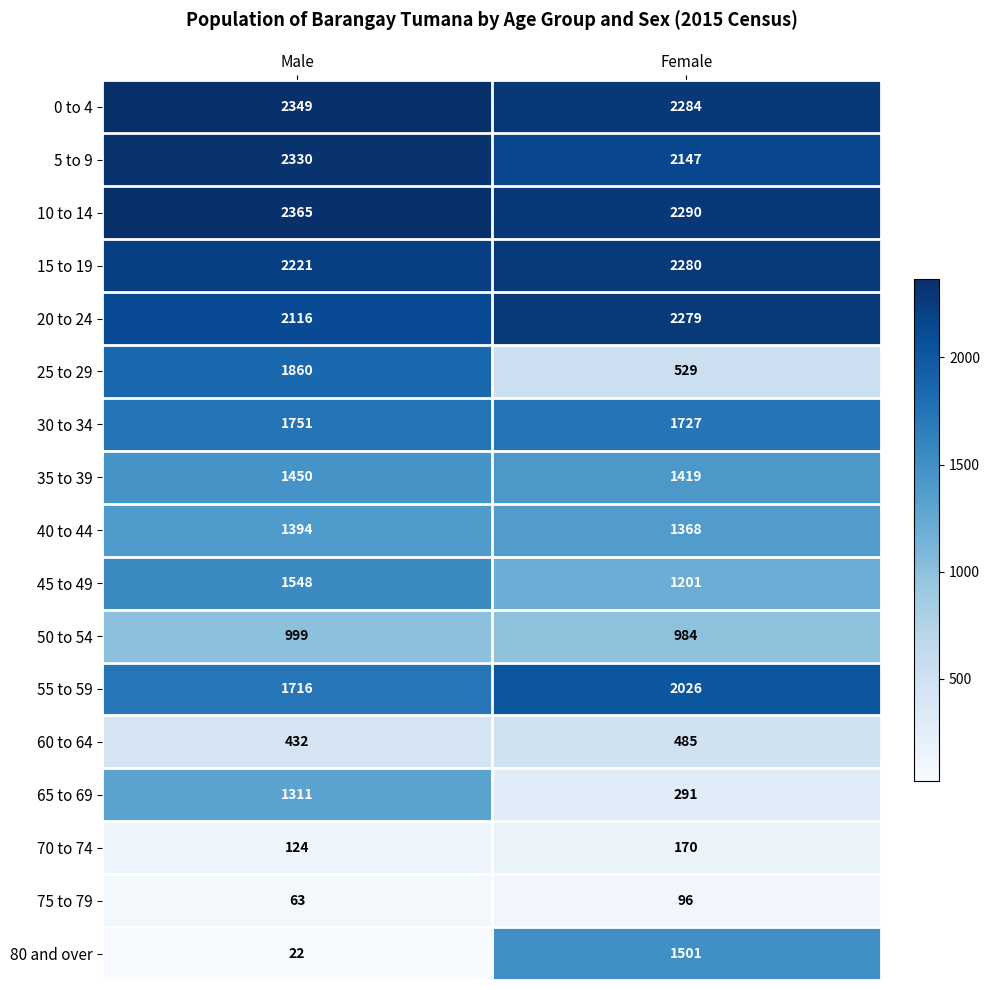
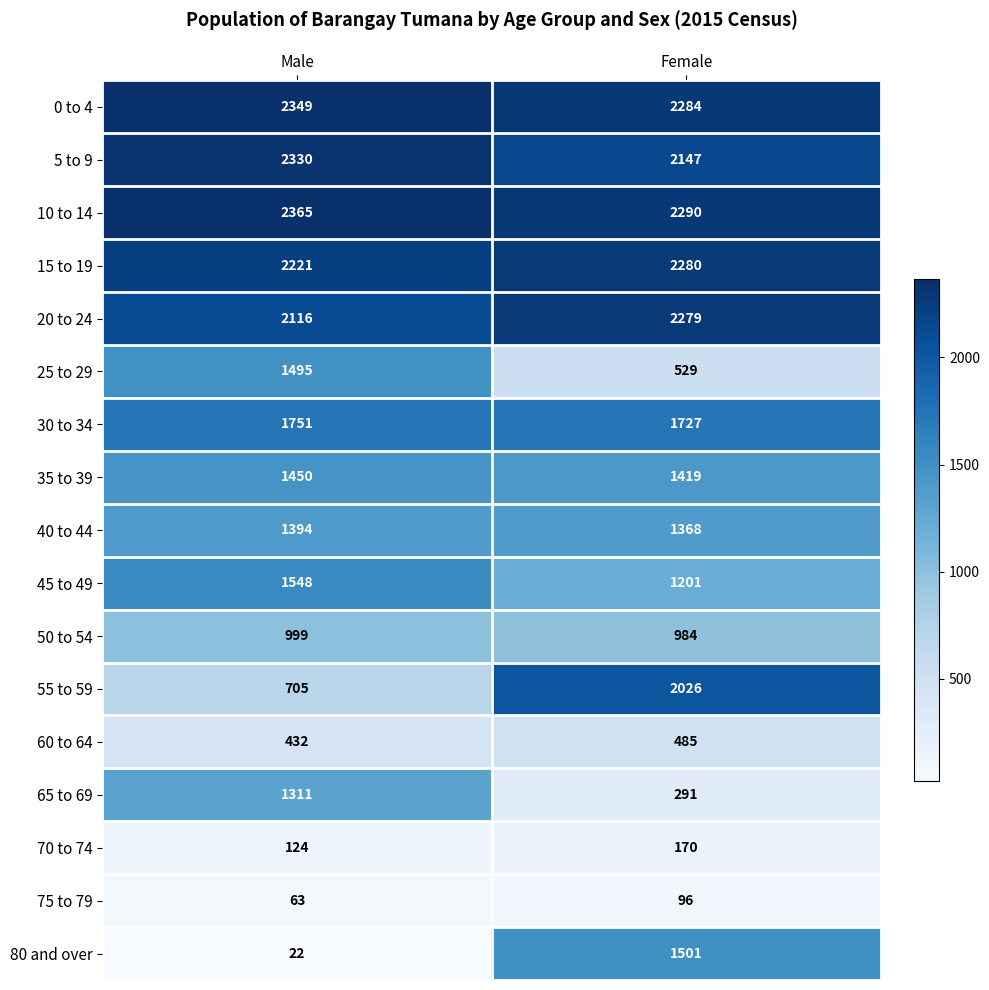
  {
    "0 to 4": {
      "Male": 2349,
      "Female": 2284
    },
    "5 to 9": {
      "Male": 2330,
      "Female": 2147
    },
    "10 to 14": {
      "Male": 2365,
      "Female": 2290
    },
    "15 to 19": {
      "Male": 2221,
      "Female": 2280
    },
    "20 to 24": {
      "Male": 2116,
      "Female": 2279
    },
    "25 to 29": {
-     "Male": 1860,
+     "Male": 1495,
      "Female": 529
    },
    "30 to 34": {
      "Male": 1751,
      "Female": 1727
    },
    "35 to 39": {
      "Male": 1450,
      "Female": 1419
    },
    "40 to 44": {
      "Male": 1394,
      "Female": 1368
    },
    "45 to 49": {
      "Male": 1548,
      "Female": 1201
    },
    "50 to 54": {
      "Male": 999,
      "Female": 984
    },
    "55 to 59": {
-     "Male": 1716,
+     "Male": 705,
      "Female": 2026
    },
    "60 to 64": {
      "Male": 432,
      "Female": 485
    },
    "65 to 69": {
      "Male": 1311,
      "Female": 291
    },
    "70 to 74": {
      "Male": 124,
      "Female": 170
    },
    "75 to 79": {
      "Male": 63,
      "Female": 96
    },
    "80 and over": {
      "Male": 22,
      "Female": 1501
    }
  }
